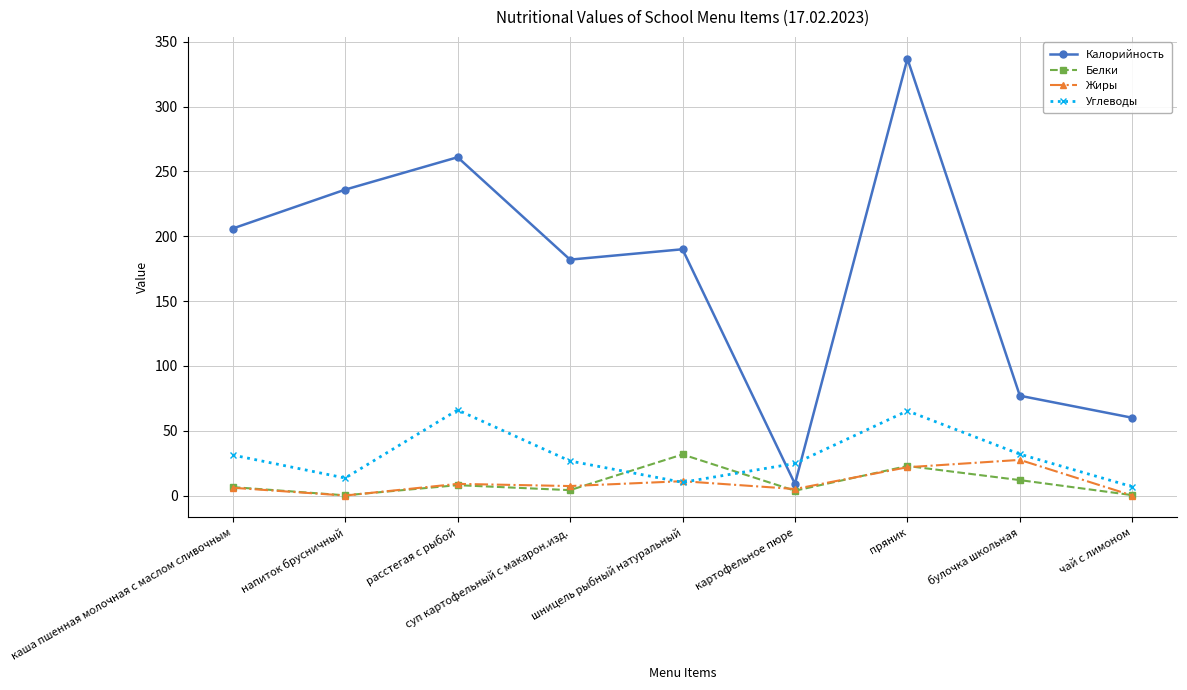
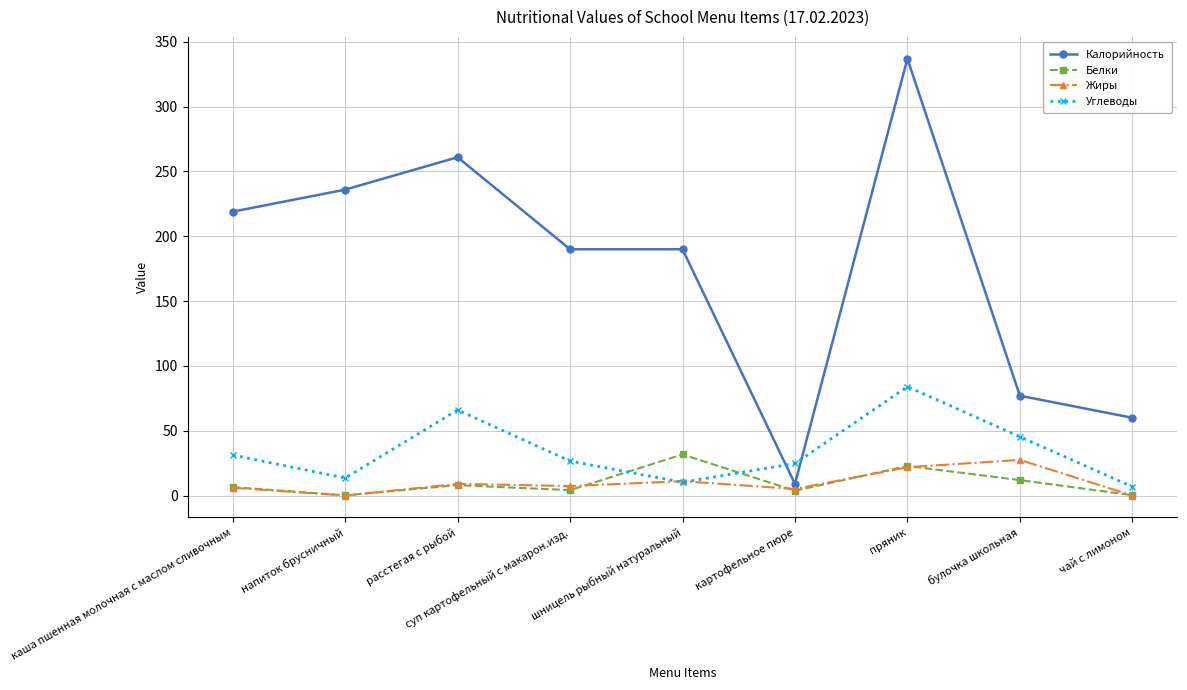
  {
    "Калорийность": {
-     "каша пшенная молочная с маслом сливочным": 206,
+     "каша пшенная молочная с маслом сливочным": 219,
      "напиток брусничный": 236,
      "расстегая с рыбой": 261,
-     "суп картофельный с макарон.изд.": 182,
+     "суп картофельный с макарон.изд.": 190,
      "шницель рыбный натуральный": 190,
      "картофельное пюре": 9,
      "пряник": 337,
      "булочка школьная": 77,
      "чай с лимоном": 60
    },
    "Белки": {
      "суп картофельный с макарон.изд.": 4,
      "шницель рыбный натуральный": 32,
      "булочка школьная": 12
    },
    "Жиры": {
      "суп картофельный с макарон.изд.": 7,
      "булочка школьная": 28
    },
    "Углеводы": {
      "каша пшенная молочная с маслом сливочным": 31,
      "напиток брусничный": 14,
      "расстегая с рыбой": 66,
      "суп картофельный с макарон.изд.": 27,
      "картофельное пюре": 25,
-     "пряник": 65,
-     "булочка школьная": 32,
+     "пряник": 84,
+     "булочка школьная": 45,
      "чай с лимоном": 7
    }
  }
